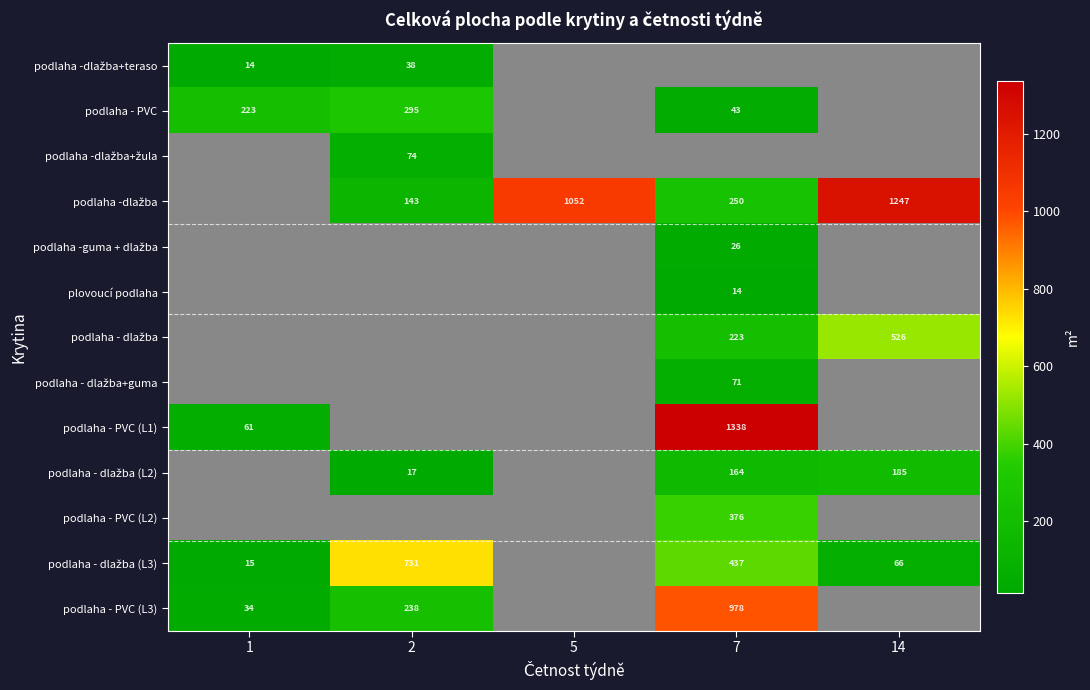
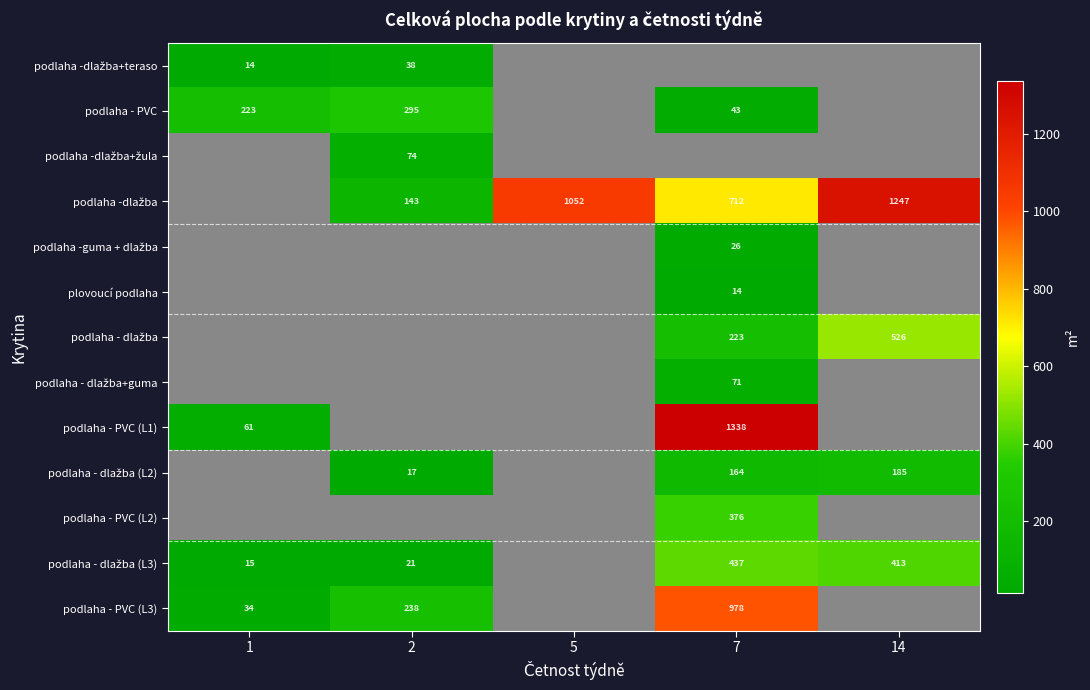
  {
    "podlaha -dlažba+teraso": {
      "1": 14,
      "2": 38
    },
    "podlaha - PVC": {
      "1": 223,
      "2": 295,
      "7": 43
    },
    "podlaha -dlažba+žula": {
      "2": 74
    },
    "podlaha -dlažba": {
      "2": 143,
      "5": 1052,
-     "7": 250,
+     "7": 712,
      "14": 1247
    },
    "podlaha -guma + dlažba": {
      "7": 26
    },
    "plovoucí podlaha": {
      "7": 14
    },
    "podlaha - dlažba": {
      "7": 223,
      "14": 526
    },
    "podlaha - dlažba+guma": {
      "7": 71
    },
    "podlaha - PVC (L1)": {
      "1": 61,
      "7": 1338
    },
    "podlaha - dlažba (L2)": {
      "2": 17,
      "7": 164,
      "14": 185
    },
    "podlaha - PVC (L2)": {
      "7": 376
    },
    "podlaha - dlažba (L3)": {
      "1": 15,
-     "2": 731,
+     "2": 21,
      "7": 437,
-     "14": 66
+     "14": 413
    },
    "podlaha - PVC (L3)": {
      "1": 34,
      "2": 238,
      "7": 978
    }
  }
